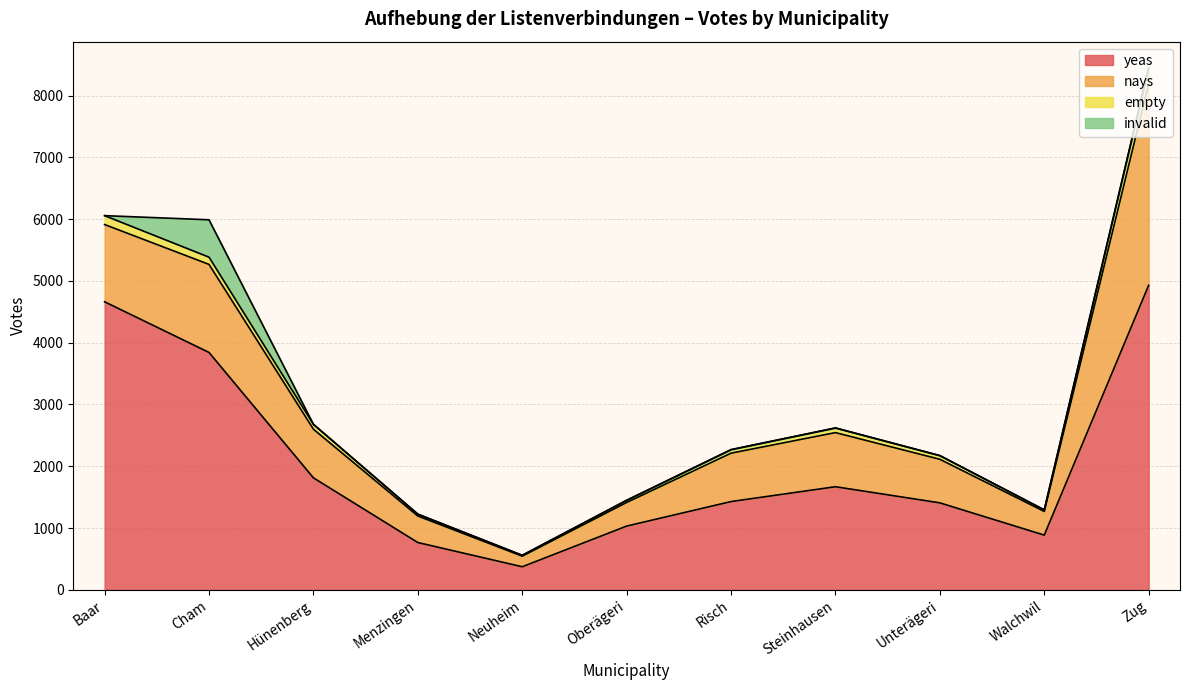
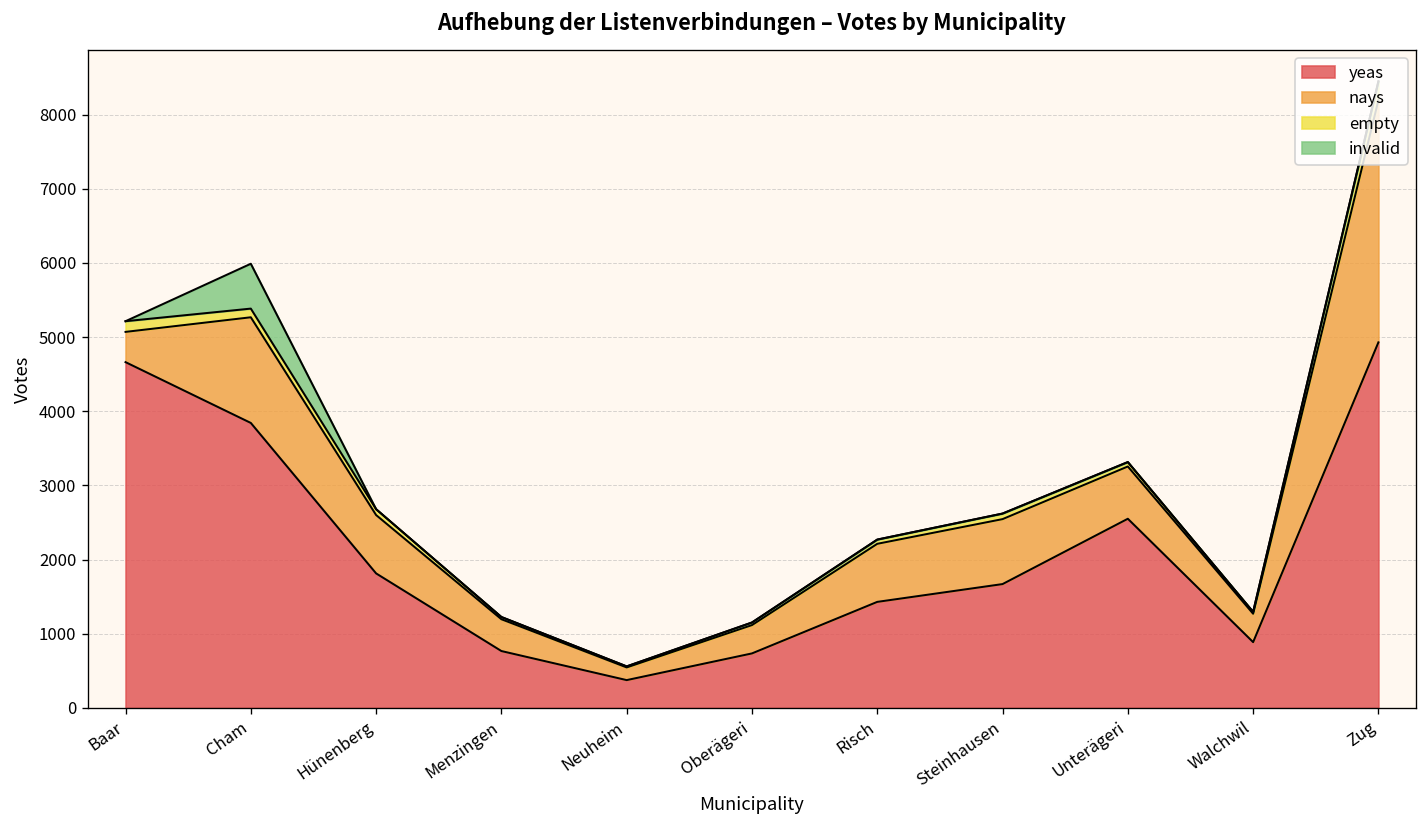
  {
    "yeas": {
      "Baar": 4700,
      "Cham": 3800,
      "Hünenberg": 1800,
      "Menzingen": 800,
      "Neuheim": 400,
-     "Oberägeri": 1000,
+     "Oberägeri": 700,
      "Risch": 1400,
      "Steinhausen": 1700,
-     "Unterägeri": 1400,
+     "Unterägeri": 2600,
      "Walchwil": 900,
      "Zug": 4900
    },
    "nays": {
-     "Baar": 1300,
+     "Baar": 400,
      "Cham": 1400,
      "Hünenberg": 800,
      "Risch": 800,
      "Steinhausen": 900,
      "Unterägeri": 700
    },
    "empty": {
      "Cham": 100
    },
    "invalid": {
      "Cham": 600
    }
  }
